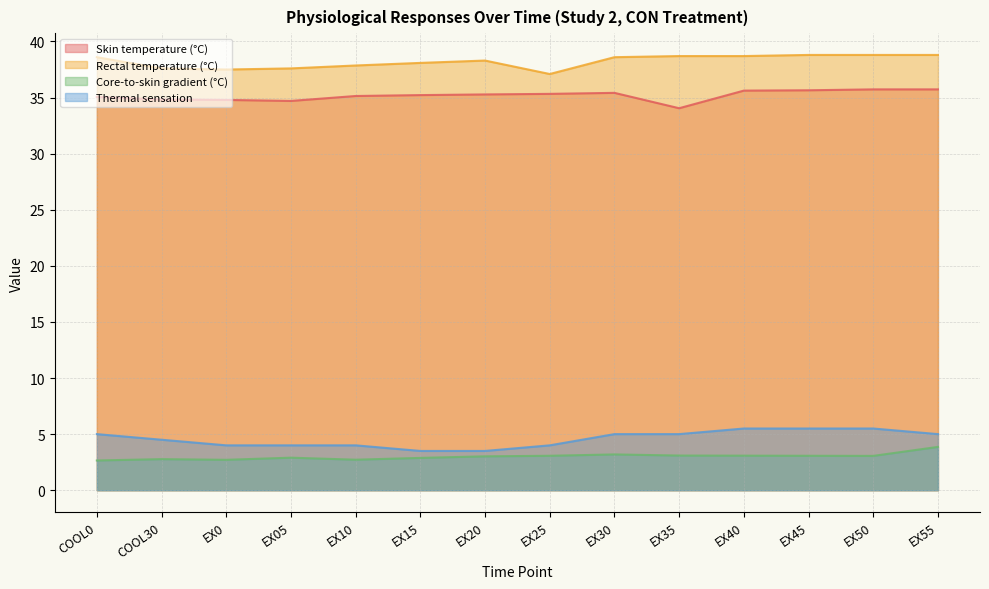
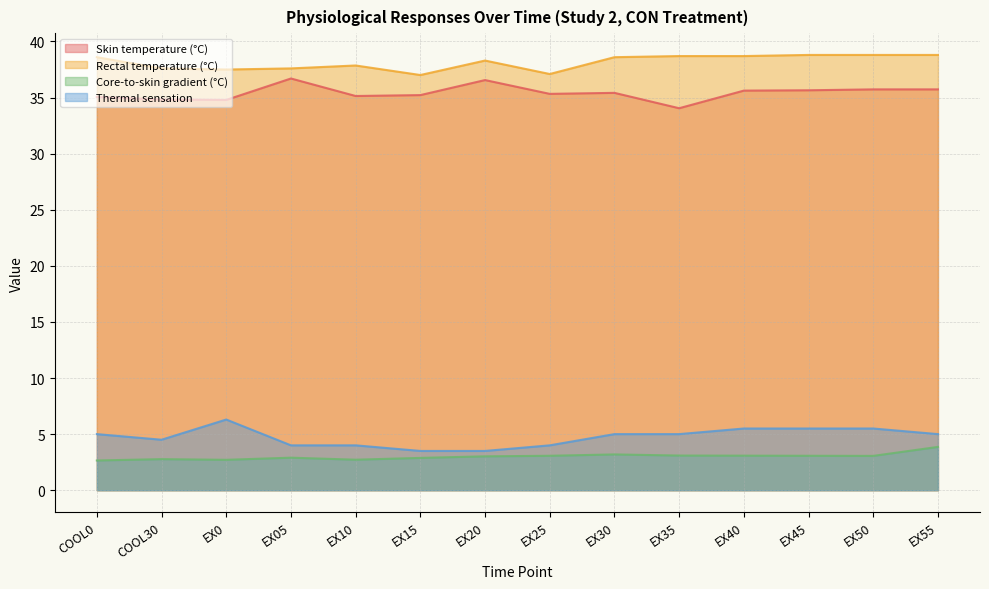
  {
    "Skin temperature (°C)": {
-     "EX05": 34.7,
+     "EX05": 36.7,
      "EX10": 35.1,
      "EX15": 35.2,
-     "EX20": 35.3,
+     "EX20": 36.6,
      "EX25": 35.3,
      "EX30": 35.4,
      "EX35": 34.1,
      "EX40": 35.6,
      "EX45": 35.7,
      "EX50": 35.7,
      "EX55": 35.7
    },
    "Rectal temperature (°C)": {
      "EX05": 37.6,
      "EX10": 37.9,
-     "EX15": 38.1,
+     "EX15": 37.0,
      "EX20": 38.3,
      "EX25": 37.1,
      "EX30": 38.6,
      "EX35": 38.7,
      "EX40": 38.7,
      "EX45": 38.8,
      "EX50": 38.8,
      "EX55": 38.8
    },
    "Core-to-skin gradient (°C)": {
      "COOL0": 2.7,
      "COOL30": 2.8,
      "EX0": 2.7,
      "EX05": 2.9,
      "EX10": 2.7,
      "EX15": 2.9,
      "EX20": 3.0,
      "EX25": 3.1,
      "EX30": 3.2,
      "EX35": 3.1,
      "EX40": 3.1,
      "EX45": 3.1,
      "EX50": 3.1,
      "EX55": 3.9
    },
    "Thermal sensation": {
      "COOL0": 5.0,
      "COOL30": 4.5,
-     "EX0": 4.0,
+     "EX0": 6.3,
      "EX05": 4.0,
      "EX10": 4.0,
      "EX15": 3.5,
      "EX20": 3.5,
      "EX25": 4.0,
      "EX30": 5.0,
      "EX35": 5.0,
      "EX40": 5.5,
      "EX45": 5.5,
      "EX50": 5.5,
      "EX55": 5.0
    }
  }
